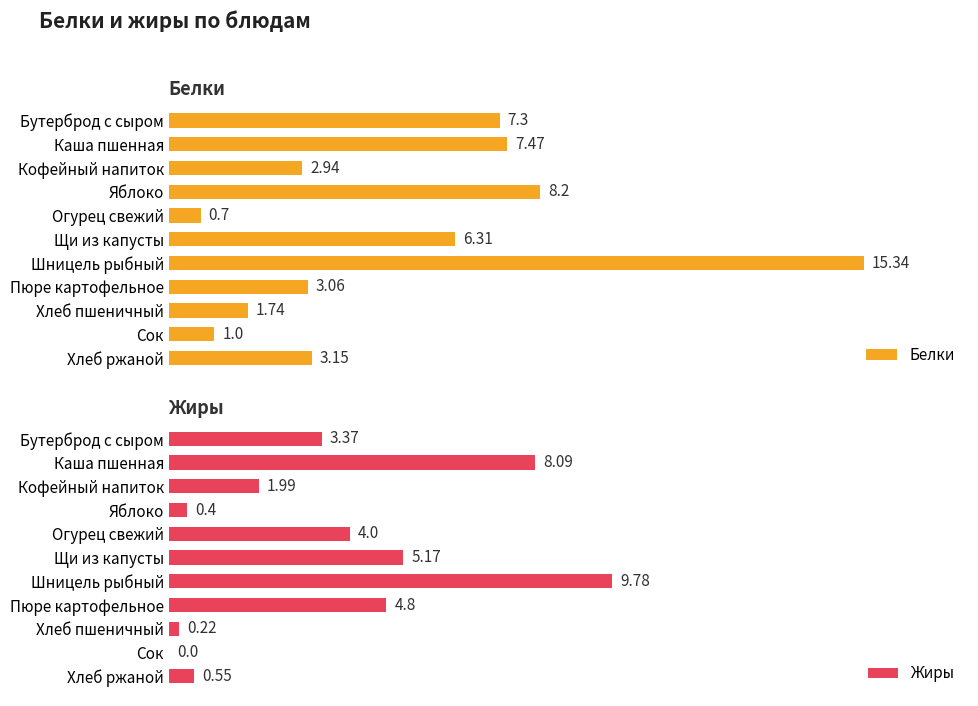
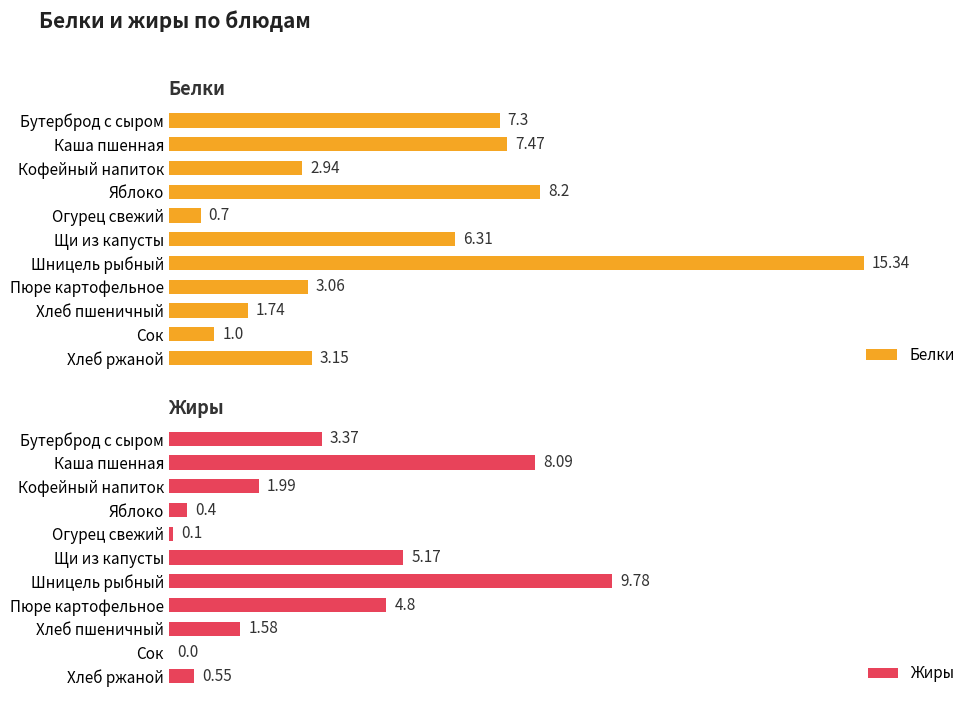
  {
    "Белки": {
      "Бутерброд с сыром": 7.3,
      "Каша пшенная": 7.47,
      "Кофейный напиток": 2.94,
      "Яблоко": 8.2,
      "Огурец свежий": 0.7,
      "Щи из капусты": 6.31,
      "Шницель рыбный": 15.34,
      "Пюре картофельное": 3.06,
      "Хлеб пшеничный": 1.74,
      "Сок": 1.0,
      "Хлеб ржаной": 3.15
    },
    "Жиры": {
      "Бутерброд с сыром": 3.37,
      "Каша пшенная": 8.09,
      "Кофейный напиток": 1.99,
      "Яблоко": 0.4,
-     "Огурец свежий": 4.0,
+     "Огурец свежий": 0.1,
      "Щи из капусты": 5.17,
      "Шницель рыбный": 9.78,
      "Пюре картофельное": 4.8,
-     "Хлеб пшеничный": 0.22,
+     "Хлеб пшеничный": 1.58,
      "Сок": 0.0,
      "Хлеб ржаной": 0.55
    }
  }
